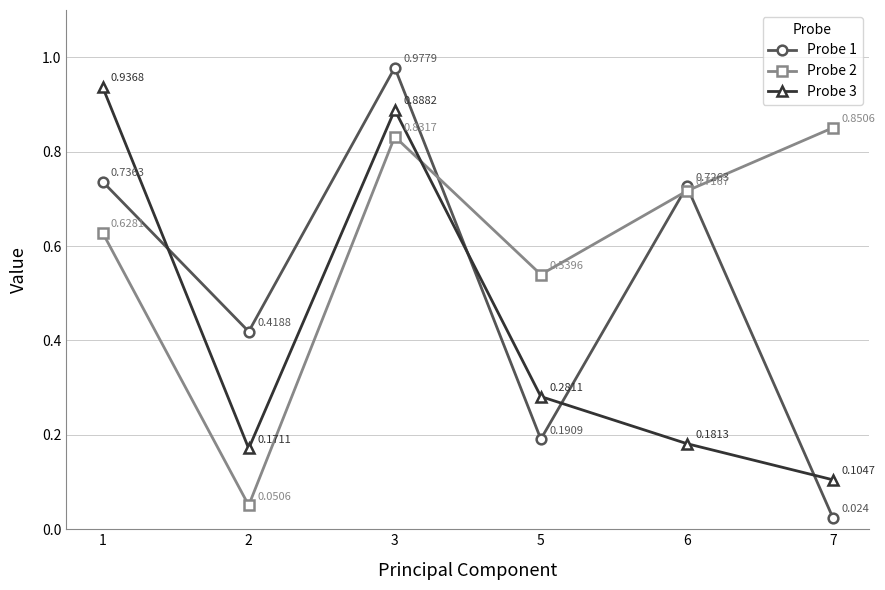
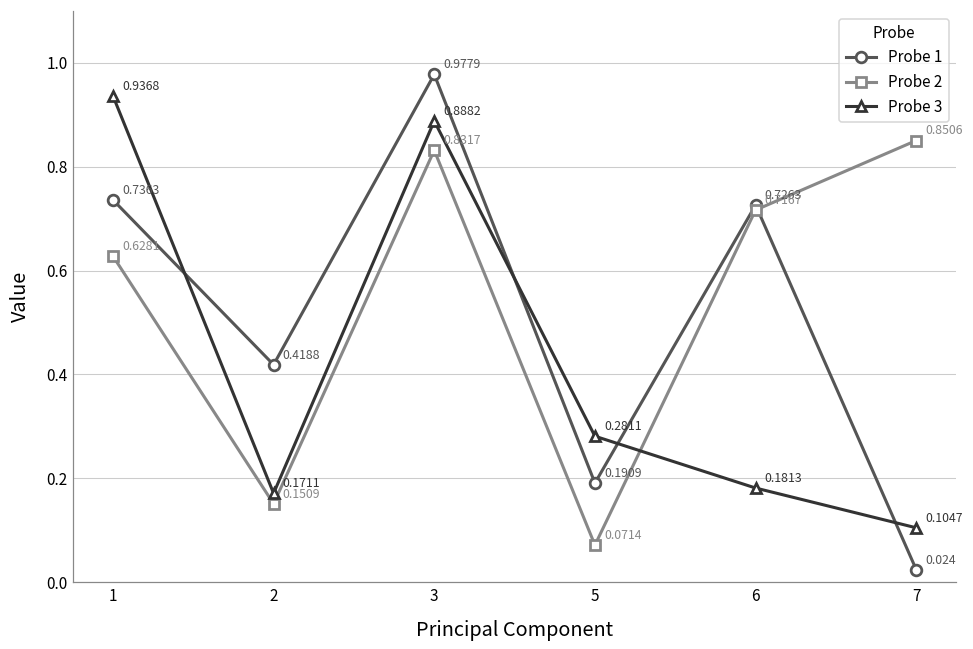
  {
    "Probe 2": {
      "1": 0.6281,
-     "2": 0.0506,
+     "2": 0.1509,
      "3": 0.8317,
-     "5": 0.5396,
+     "5": 0.0714,
      "7": 0.8506
    }
  }
